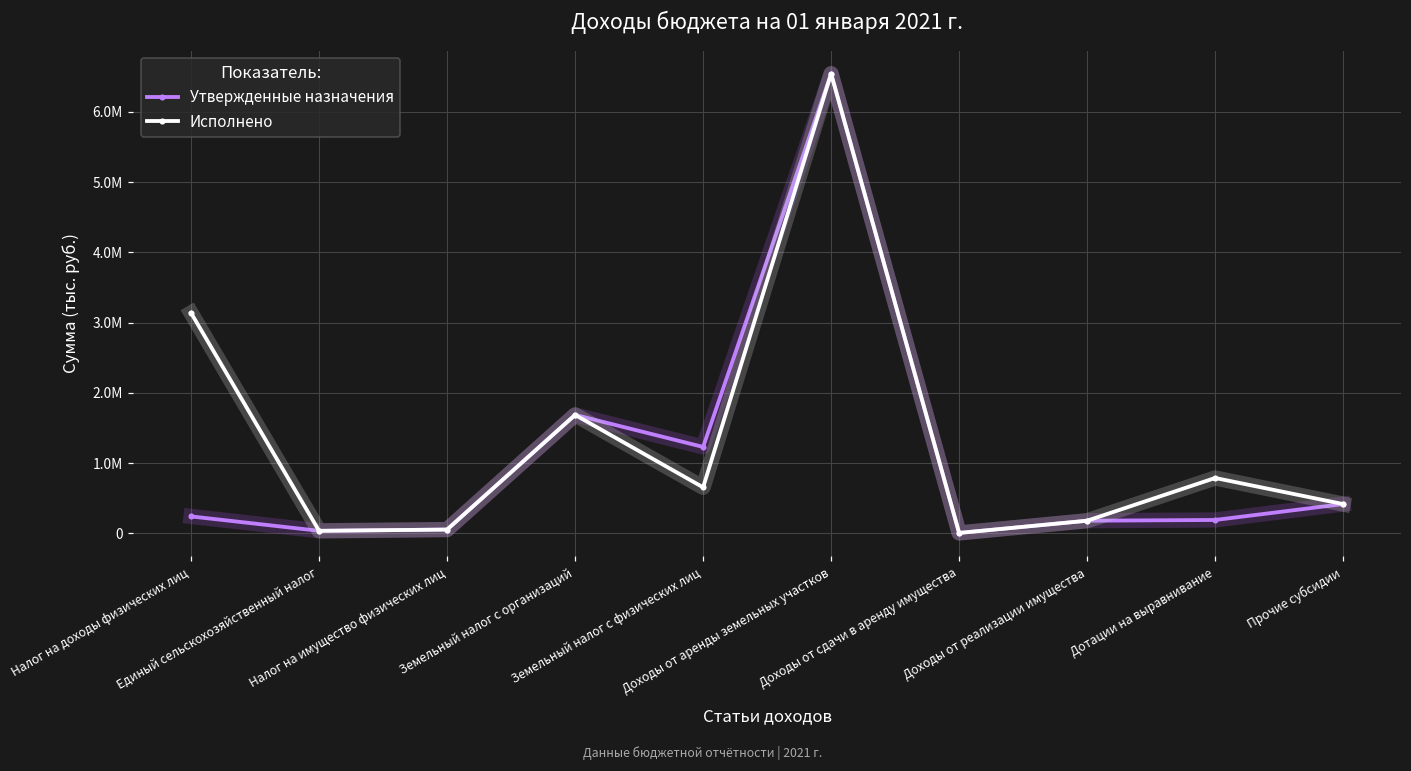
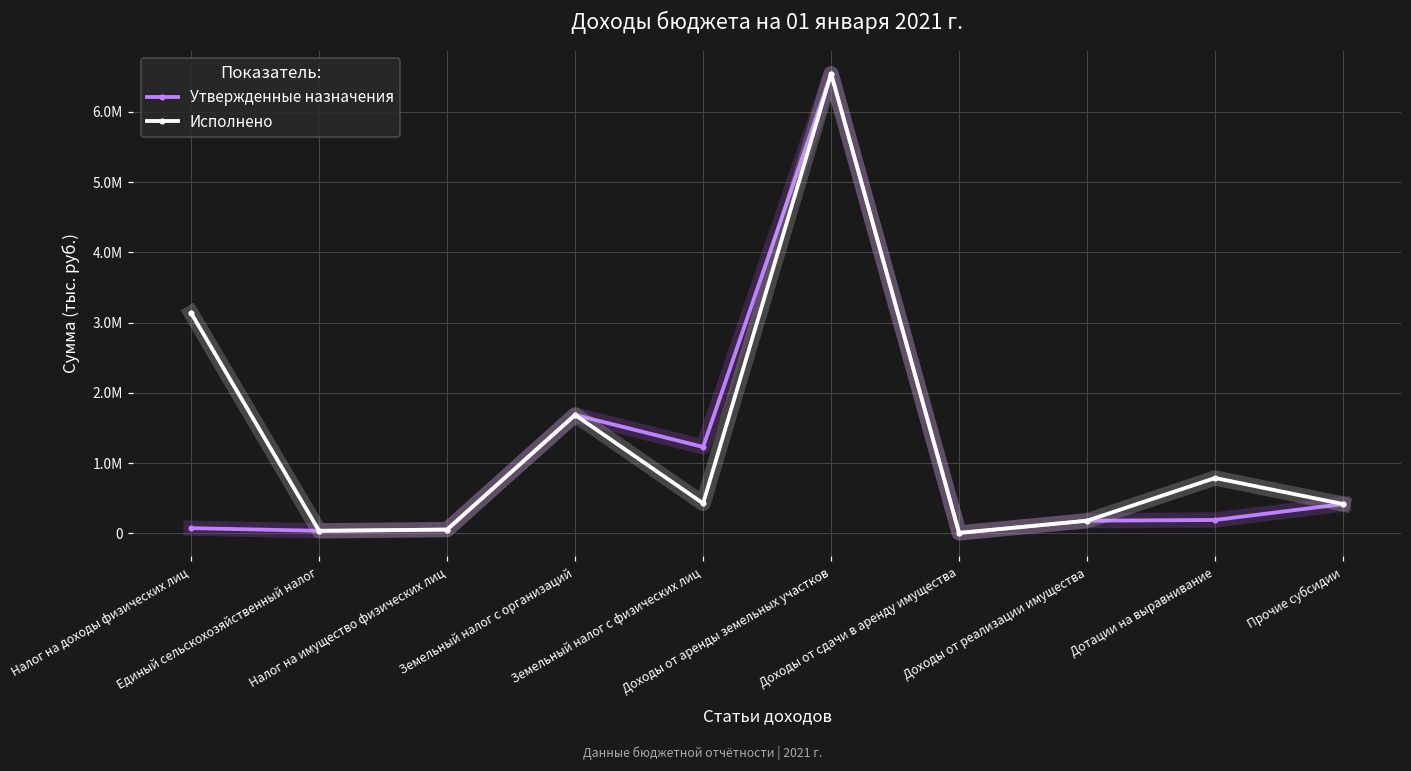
  {
    "Утвержденные назначения": {
-     "Налог на доходы физических лиц": 200000,
+     "Налог на доходы физических лиц": 100000,
      "Земельный налог с физических лиц": 1200000,
      "Дотации на выравнивание": 200000
    },
    "Исполнено": {
      "Налог на доходы физических лиц": 3100000,
-     "Земельный налог с физических лиц": 700000,
+     "Земельный налог с физических лиц": 400000,
      "Дотации на выравнивание": 800000
    }
  }
